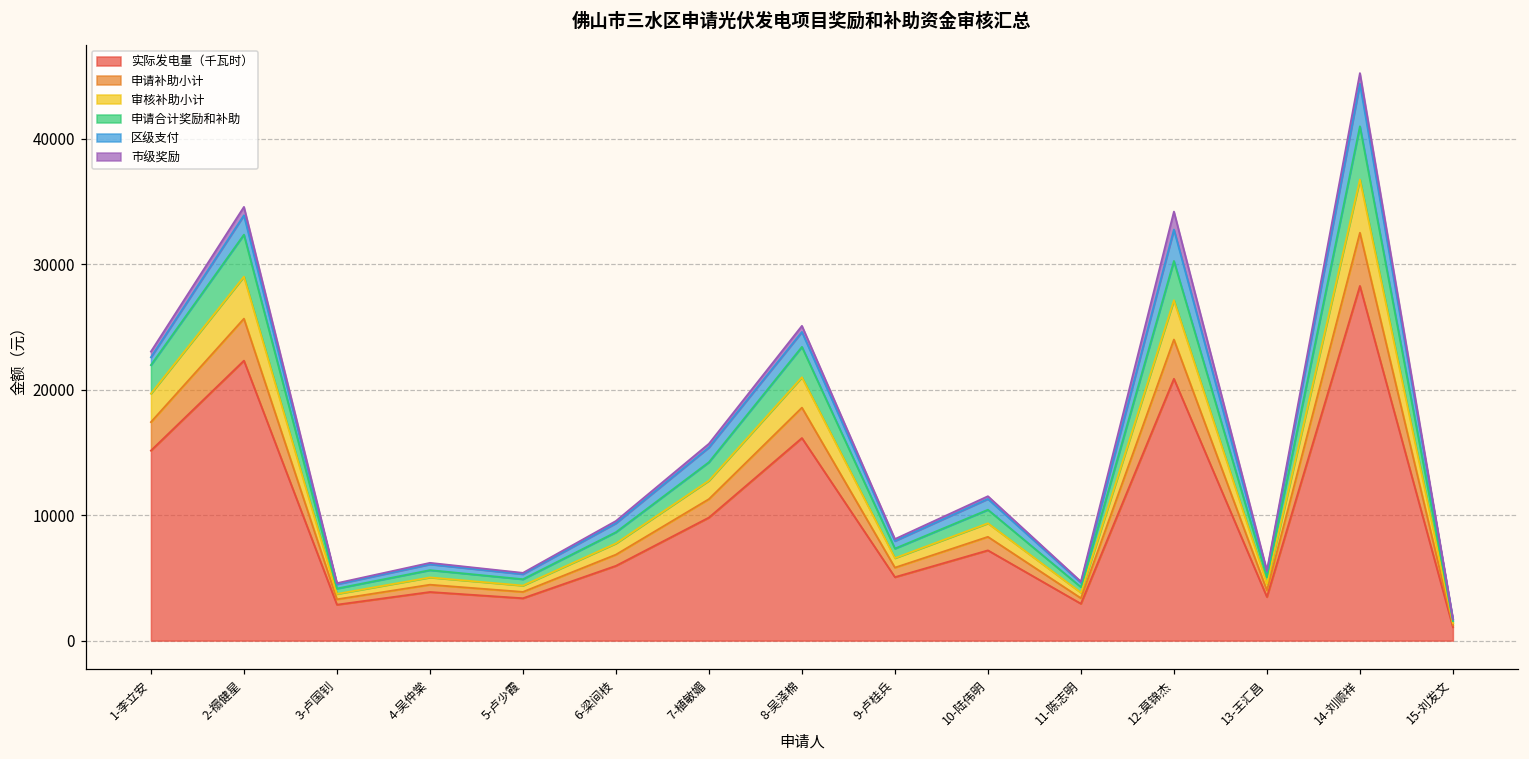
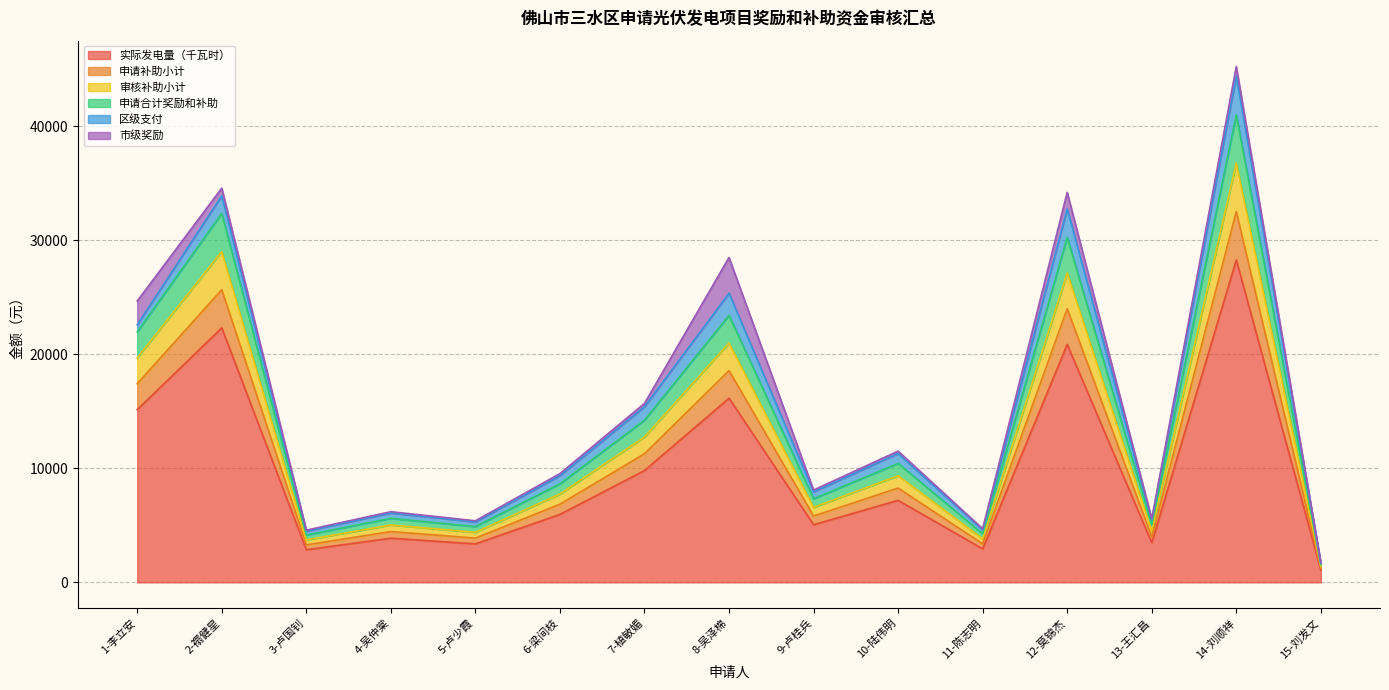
  {
    "审核补助小计": {
      "1-李立安": 2300,
      "2-禤健星": 3300,
      "3-卢国钊": 400,
      "4-吴仲棠": 600,
      "5-卢少霞": 500,
      "6-梁间枝": 900,
      "7-植敏媚": 1500,
      "8-吴泽棉": 2400,
      "9-卢桂兵": 800,
      "10-陆伟明": 1100,
      "11-陈志明": 400,
      "12-莫锦杰": 3100,
      "13-王汇昌": 500,
      "14-刘顺祥": 4200
    },
    "申请合计奖励和补助": {
      "1-李立安": 2300,
      "2-禤健星": 3300,
      "3-卢国钊": 400,
      "4-吴仲棠": 600,
      "5-卢少霞": 500,
      "6-梁间枝": 900,
      "7-植敏媚": 1500,
      "8-吴泽棉": 2400,
      "9-卢桂兵": 800,
      "10-陆伟明": 1100,
      "11-陈志明": 400,
      "12-莫锦杰": 3100,
      "13-王汇昌": 500,
      "14-刘顺祥": 4200
    },
    "区级支付": {
      "1-李立安": 600,
      "2-禤健星": 1500,
      "7-植敏媚": 1200,
-     "8-吴泽棉": 1200,
+     "8-吴泽棉": 1900,
      "12-莫锦杰": 2500,
      "14-刘顺祥": 3400
    },
    "市级奖励": {
-     "1-李立安": 500,
+     "1-李立安": 2100,
      "2-禤健星": 700,
      "7-植敏媚": 300,
-     "8-吴泽棉": 500,
+     "8-吴泽棉": 3100,
      "12-莫锦杰": 1400,
      "14-刘顺祥": 800
    }
  }
